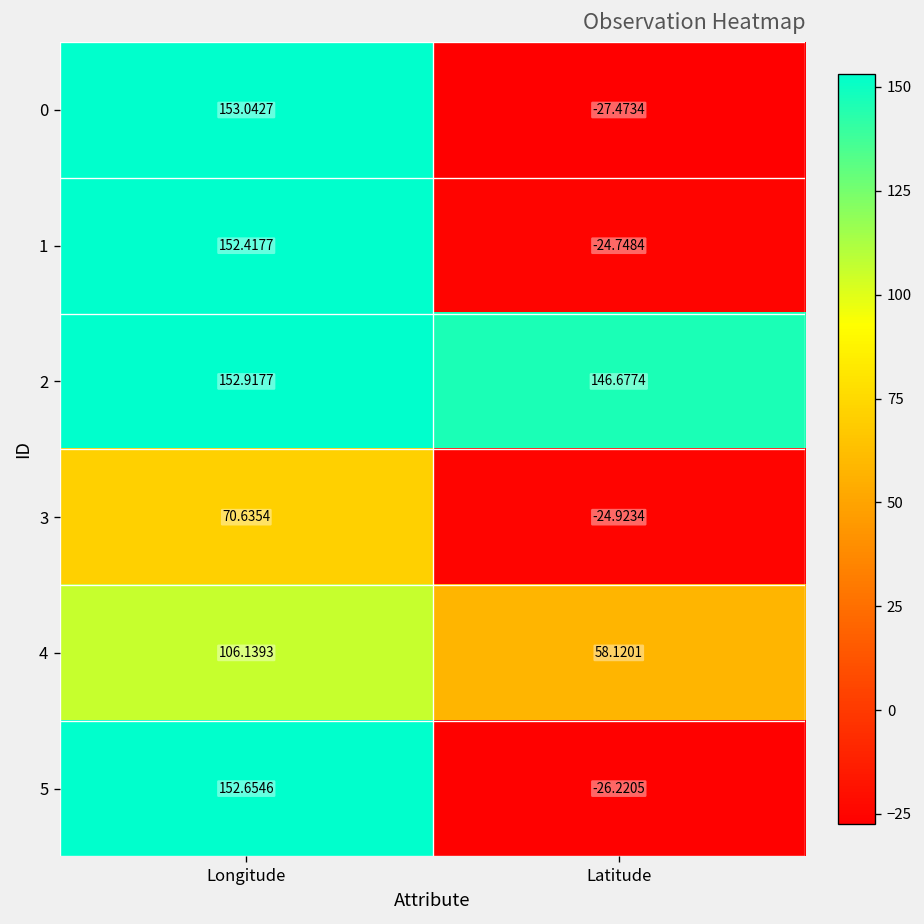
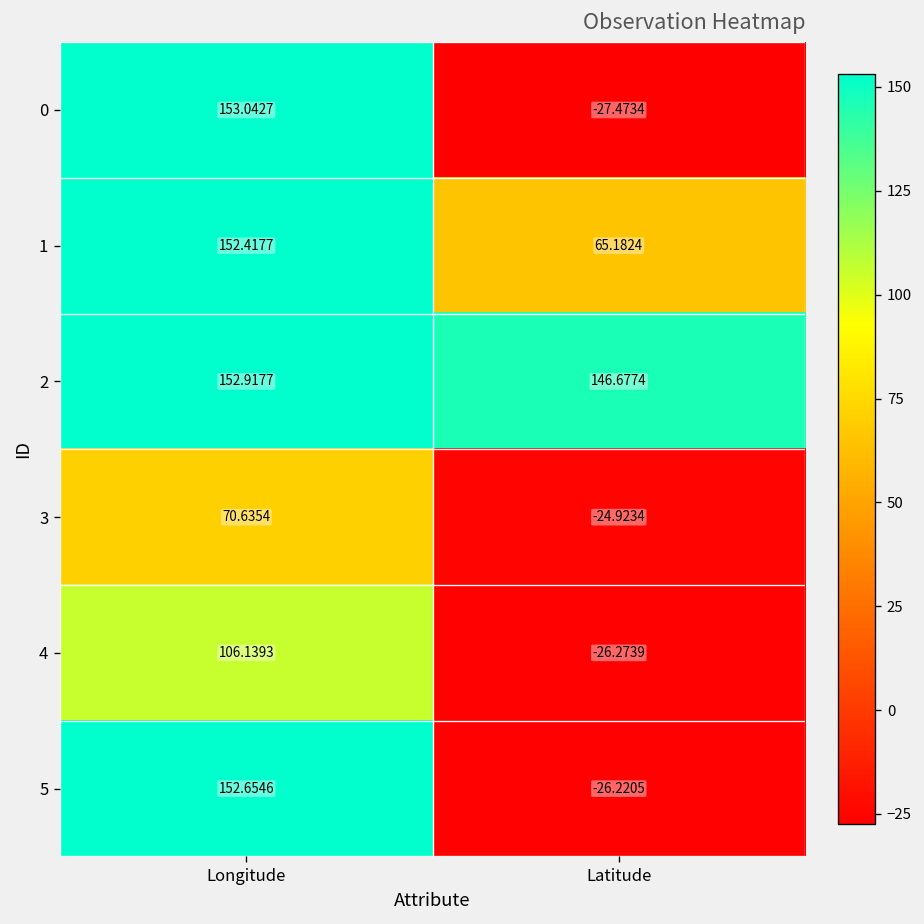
  {
    "1": {
-     "Latitude": -24.7484
+     "Latitude": 65.1824
    },
    "4": {
-     "Latitude": 58.1201
+     "Latitude": -26.2739
    }
  }
